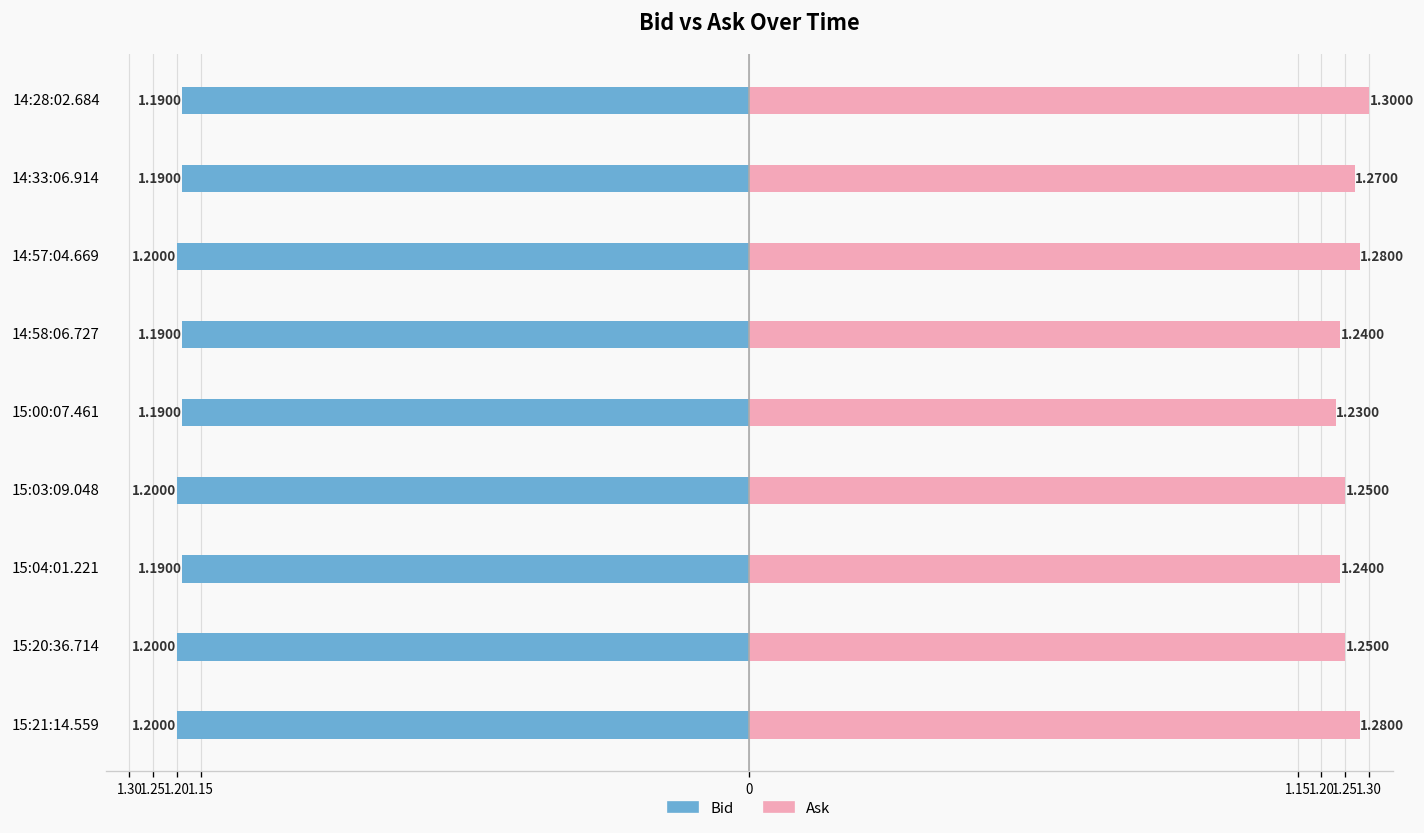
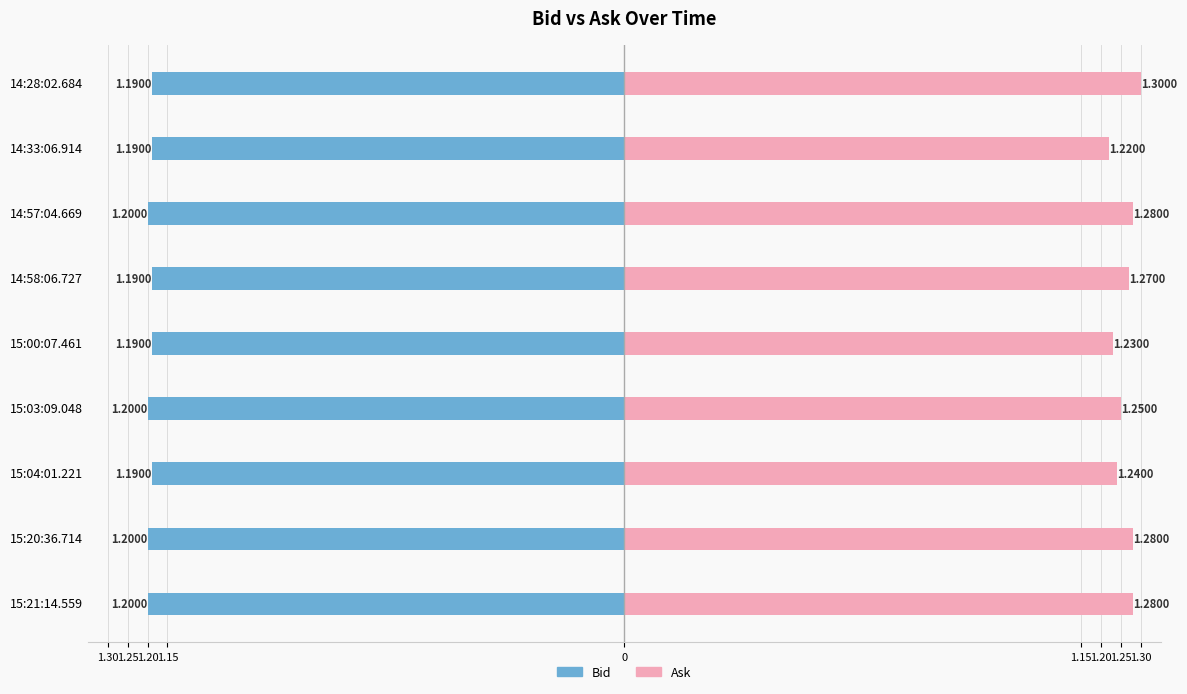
  {
    "Ask": {
      "14:28:02.684": 1.3000,
-     "14:33:06.914": 1.2700,
+     "14:33:06.914": 1.2200,
      "14:57:04.669": 1.2800,
-     "14:58:06.727": 1.2400,
+     "14:58:06.727": 1.2700,
      "15:00:07.461": 1.2300,
      "15:03:09.048": 1.2500,
      "15:04:01.221": 1.2400,
-     "15:20:36.714": 1.2500,
+     "15:20:36.714": 1.2800,
      "15:21:14.559": 1.2800
    }
  }
